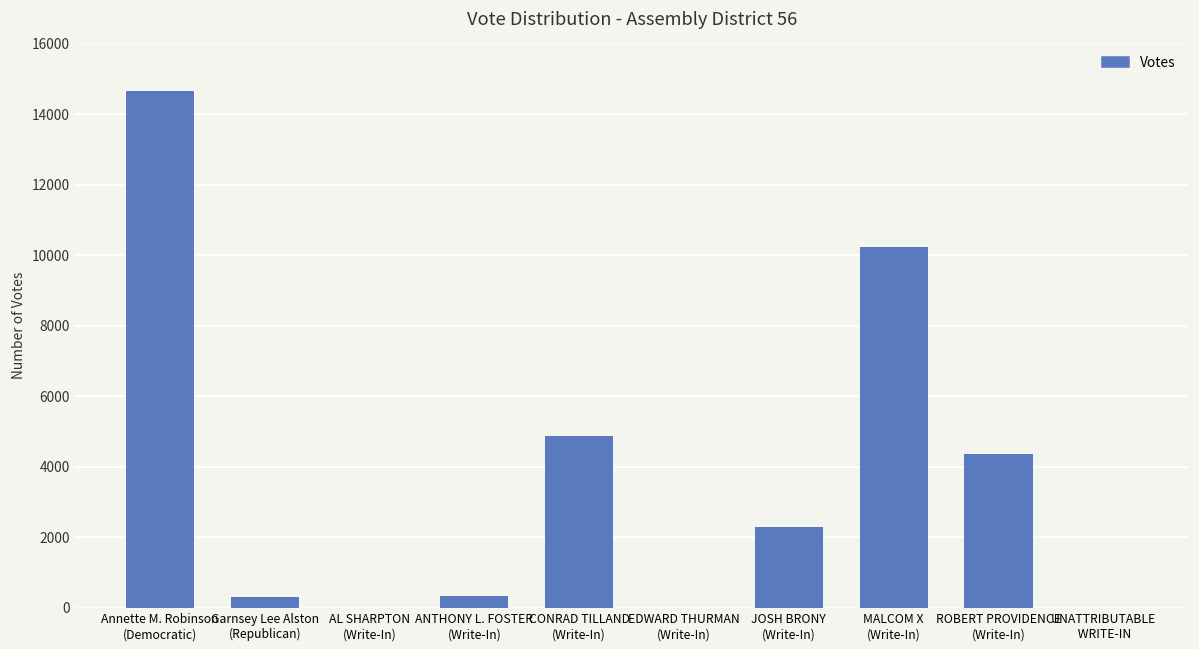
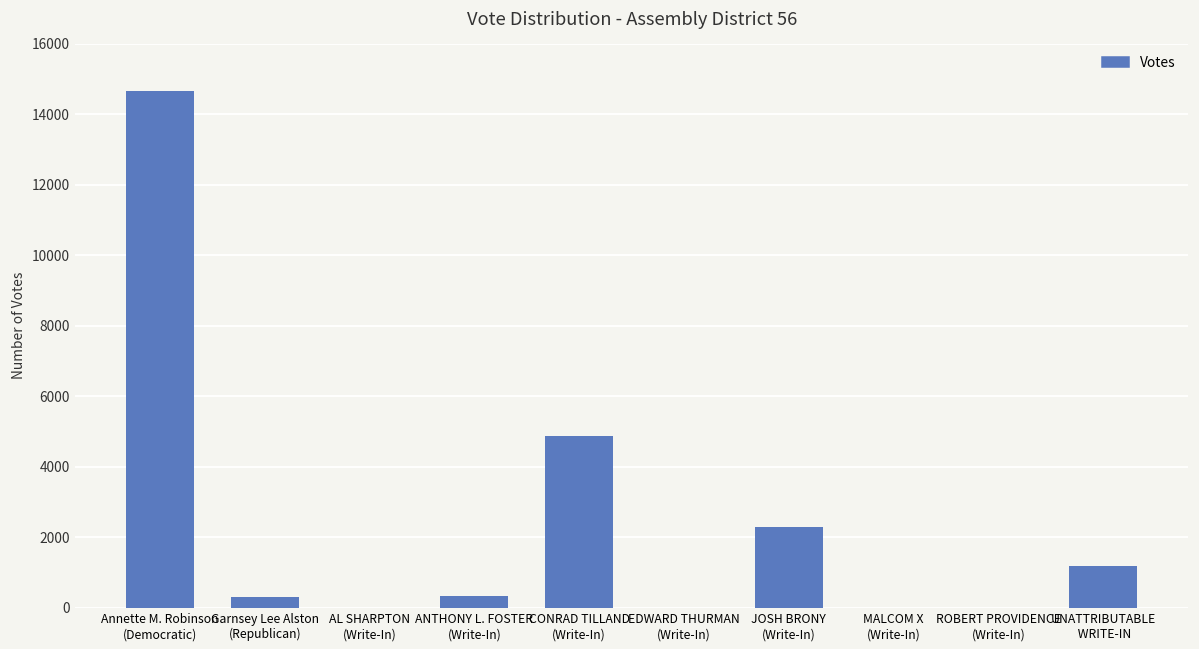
  {
    "Annette M. Robinson (Democratic)": 14600,
    "Garnsey Lee Alston (Republican)": 300,
    "ANTHONY L. FOSTER (Write-In)": 300,
    "CONRAD TILLAND (Write-In)": 4900,
    "JOSH BRONY (Write-In)": 2300,
-   "MALCOM X (Write-In)": 10200,
-   "ROBERT PROVIDENCE (Write-In)": 4400,
-   "UNATTRIBUTABLE WRITE-IN": 0
+   "MALCOM X (Write-In)": 0,
+   "ROBERT PROVIDENCE (Write-In)": 0,
+   "UNATTRIBUTABLE WRITE-IN": 1200
  }
